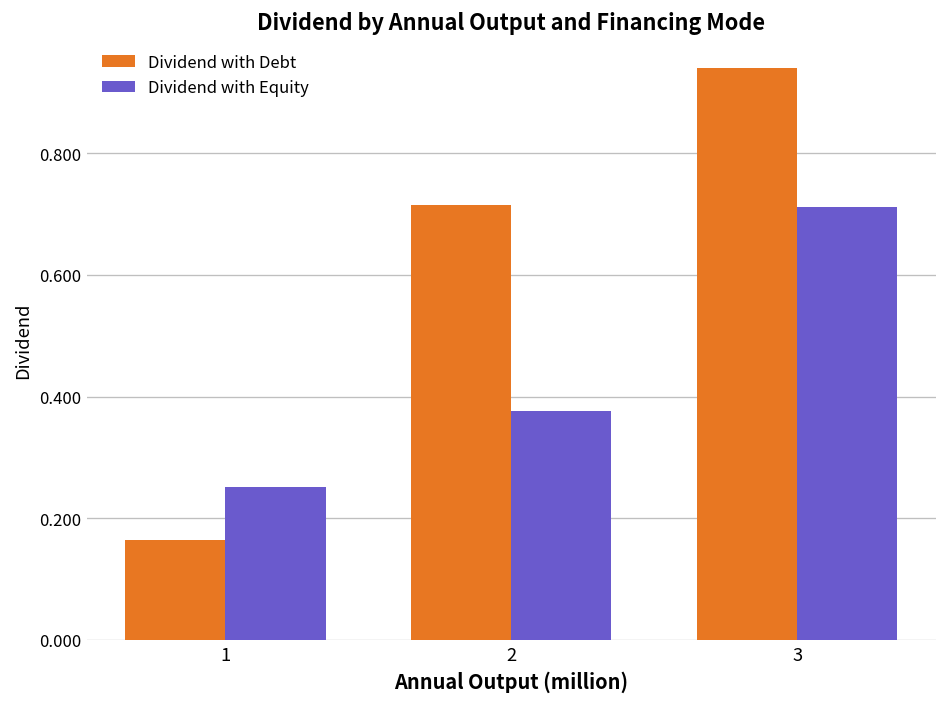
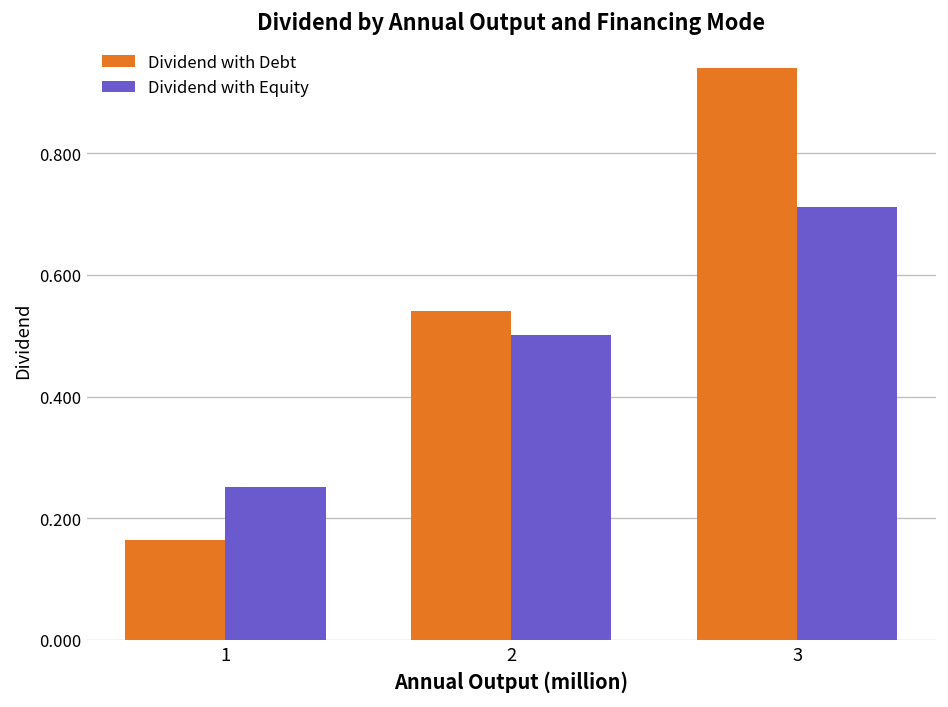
  {
    "Dividend with Debt": {
      "1": 0.16,
-     "2": 0.71,
+     "2": 0.54,
      "3": 0.94
    },
    "Dividend with Equity": {
      "1": 0.25,
-     "2": 0.38,
+     "2": 0.50,
      "3": 0.71
    }
  }
